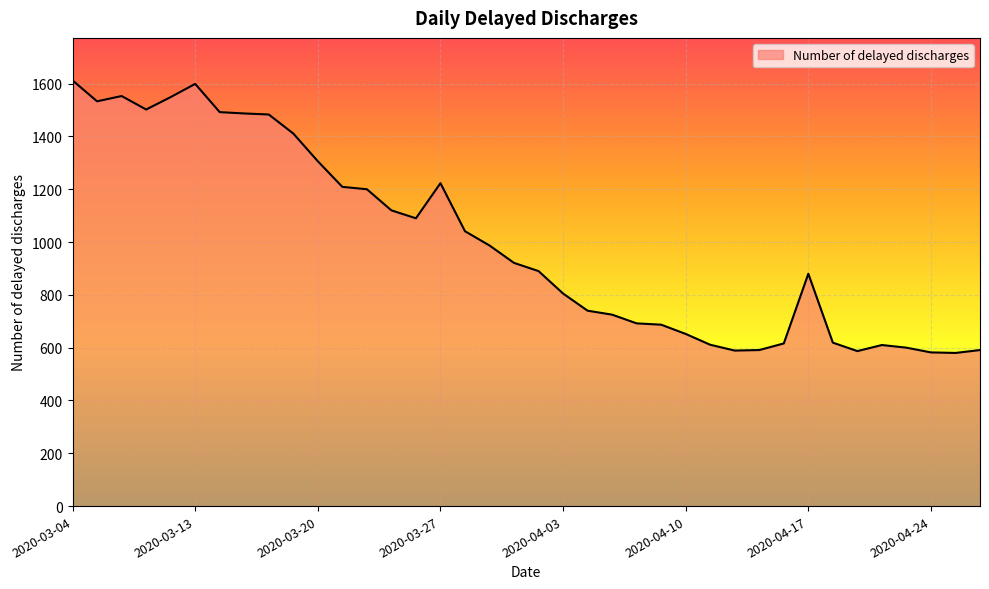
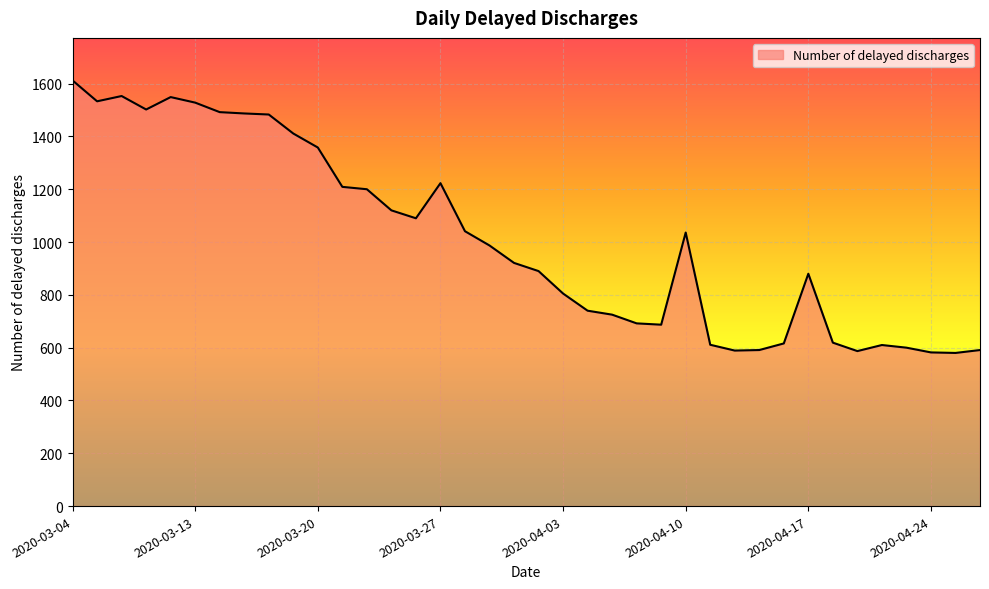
  {
    "2020-03-04": 1610,
-   "2020-03-13": 1600,
-   "2020-03-20": 1310,
+   "2020-03-13": 1530,
+   "2020-03-20": 1360,
    "2020-03-27": 1220,
    "2020-04-03": 810,
-   "2020-04-10": 650,
+   "2020-04-10": 1040,
    "2020-04-17": 880,
    "2020-04-24": 580
  }
